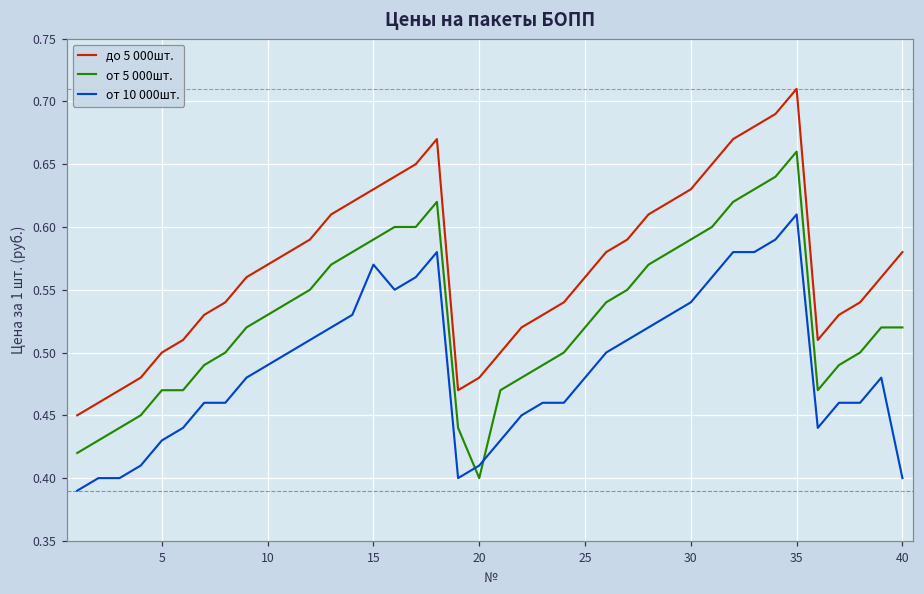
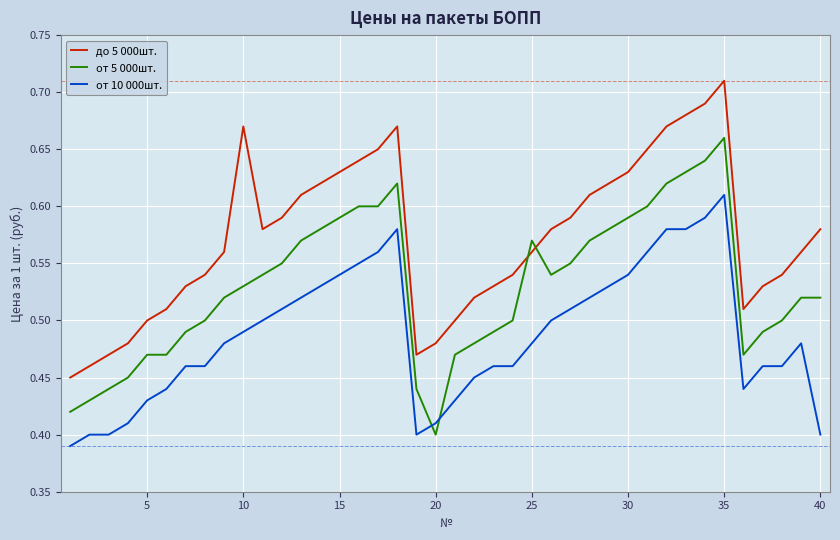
  {
    "до 5 000шт.": {
      "5": 0.50,
-     "10": 0.57,
+     "10": 0.67,
      "15": 0.63,
      "20": 0.48,
      "25": 0.56,
      "30": 0.63,
      "35": 0.71,
      "40": 0.58
    },
    "от 5 000шт.": {
      "5": 0.47,
      "10": 0.53,
      "15": 0.59,
      "20": 0.40,
-     "25": 0.52,
+     "25": 0.57,
      "30": 0.59,
      "35": 0.66,
      "40": 0.52
    },
    "от 10 000шт.": {
      "5": 0.43,
      "10": 0.49,
-     "15": 0.57,
+     "15": 0.54,
      "20": 0.41,
      "25": 0.48,
      "30": 0.54,
      "35": 0.61,
      "40": 0.40
    }
  }
